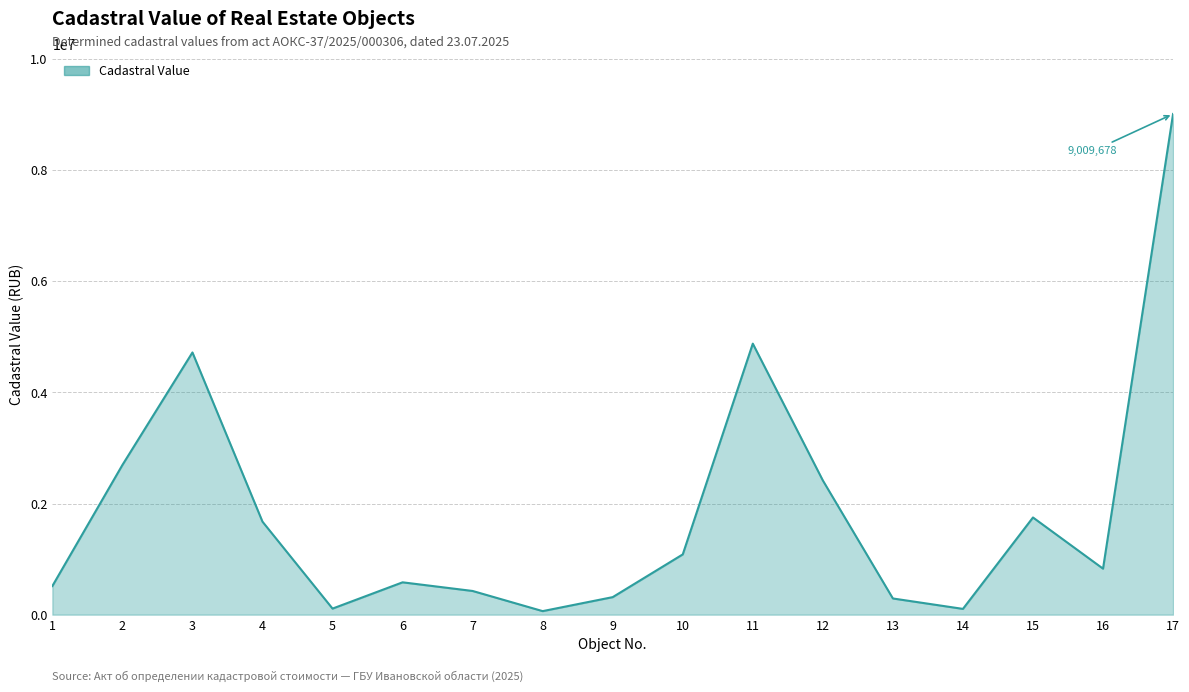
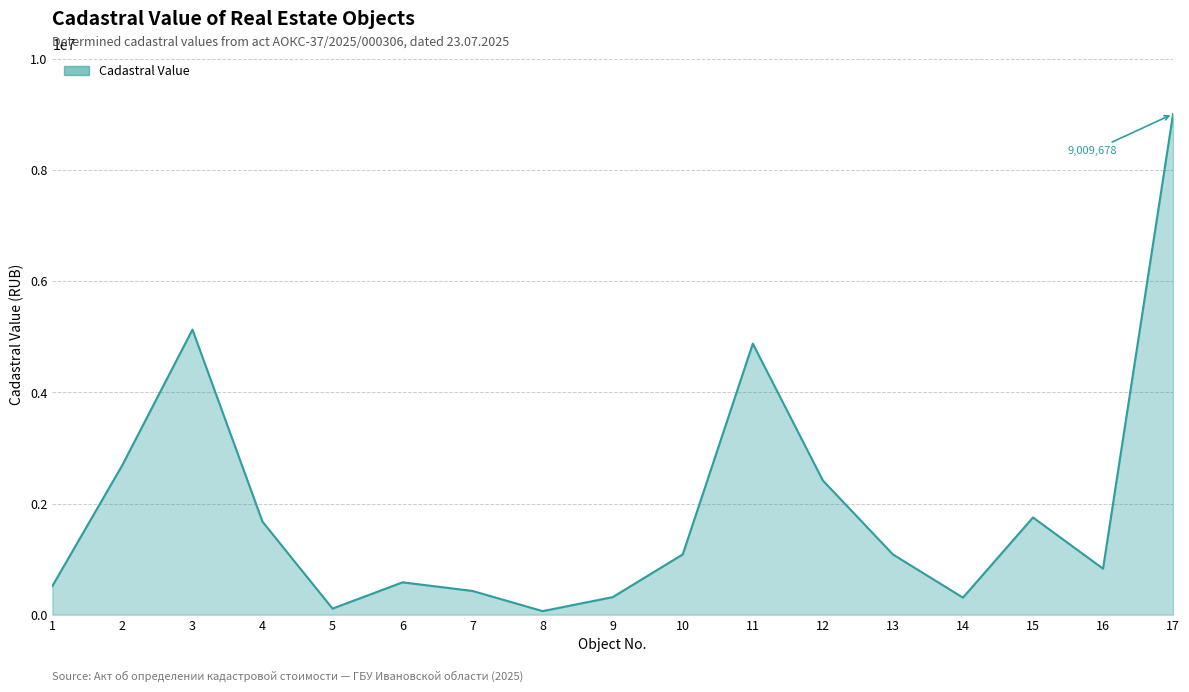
  {
    "1": 500000,
    "2": 2700000,
-   "3": 4700000,
+   "3": 5100000,
    "4": 1700000,
    "5": 100000,
    "6": 600000,
    "7": 400000,
    "8": 100000,
    "9": 300000,
    "10": 1100000,
    "11": 4900000,
    "12": 2400000,
-   "13": 300000,
-   "14": 100000,
+   "13": 1100000,
+   "14": 300000,
    "15": 1700000,
    "16": 800000
  }
